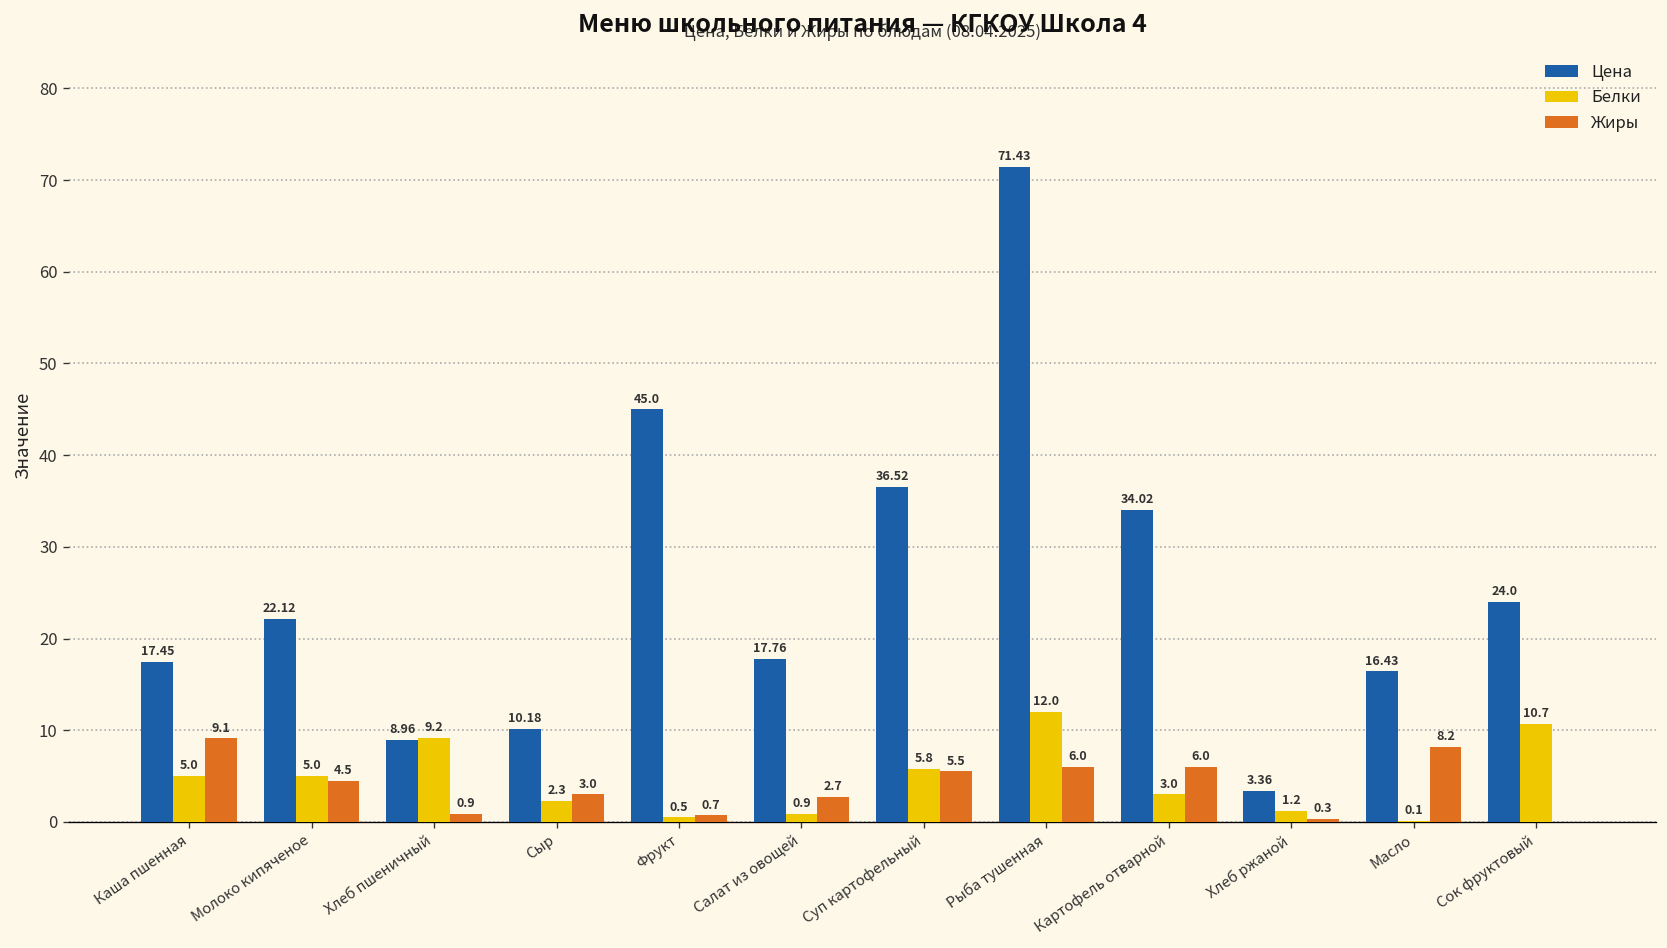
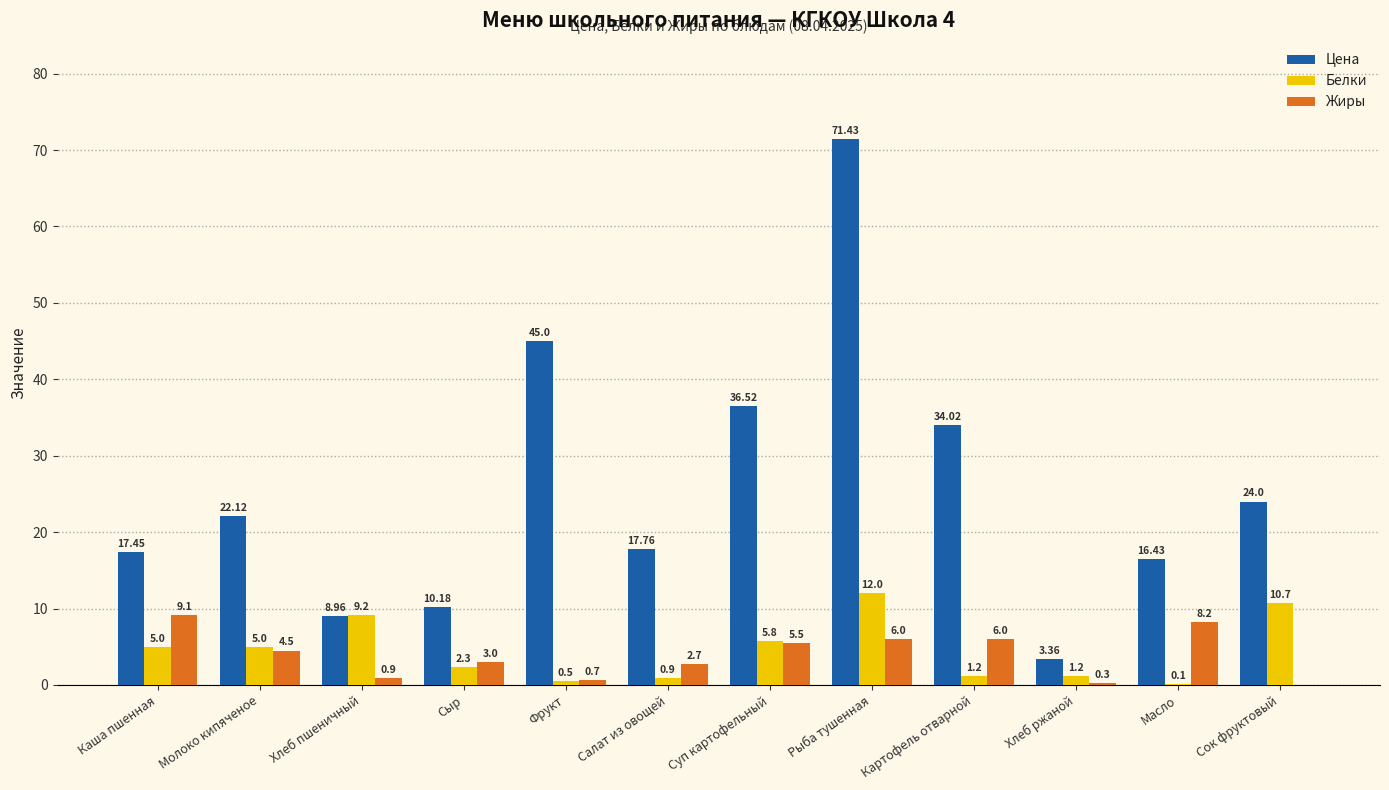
  {
    "Цена": {
      "Каша пшенная": 17.45,
      "Молоко кипяченое": 22.12,
      "Хлеб пшеничный": 8.96,
      "Сыр": 10.18,
      "Фрукт": 45.0,
      "Салат из овощей": 17.76,
      "Суп картофельный": 36.52,
      "Рыба тушенная": 71.43,
      "Картофель отварной": 34.02,
      "Хлеб ржаной": 3.36,
      "Масло": 16.43,
      "Сок фруктовый": 24.0
    },
    "Белки": {
      "Каша пшенная": 5.0,
      "Молоко кипяченое": 5.0,
      "Хлеб пшеничный": 9.2,
      "Сыр": 2.3,
      "Фрукт": 0.5,
      "Салат из овощей": 0.9,
      "Суп картофельный": 5.8,
      "Рыба тушенная": 12.0,
-     "Картофель отварной": 3.0,
+     "Картофель отварной": 1.2,
      "Хлеб ржаной": 1.2,
      "Масло": 0.1,
      "Сок фруктовый": 10.7
    },
    "Жиры": {
      "Каша пшенная": 9.1,
      "Молоко кипяченое": 4.5,
      "Хлеб пшеничный": 0.9,
      "Сыр": 3.0,
      "Фрукт": 0.7,
      "Салат из овощей": 2.7,
      "Суп картофельный": 5.5,
      "Рыба тушенная": 6.0,
      "Картофель отварной": 6.0,
      "Хлеб ржаной": 0.3,
      "Масло": 8.2
    }
  }
